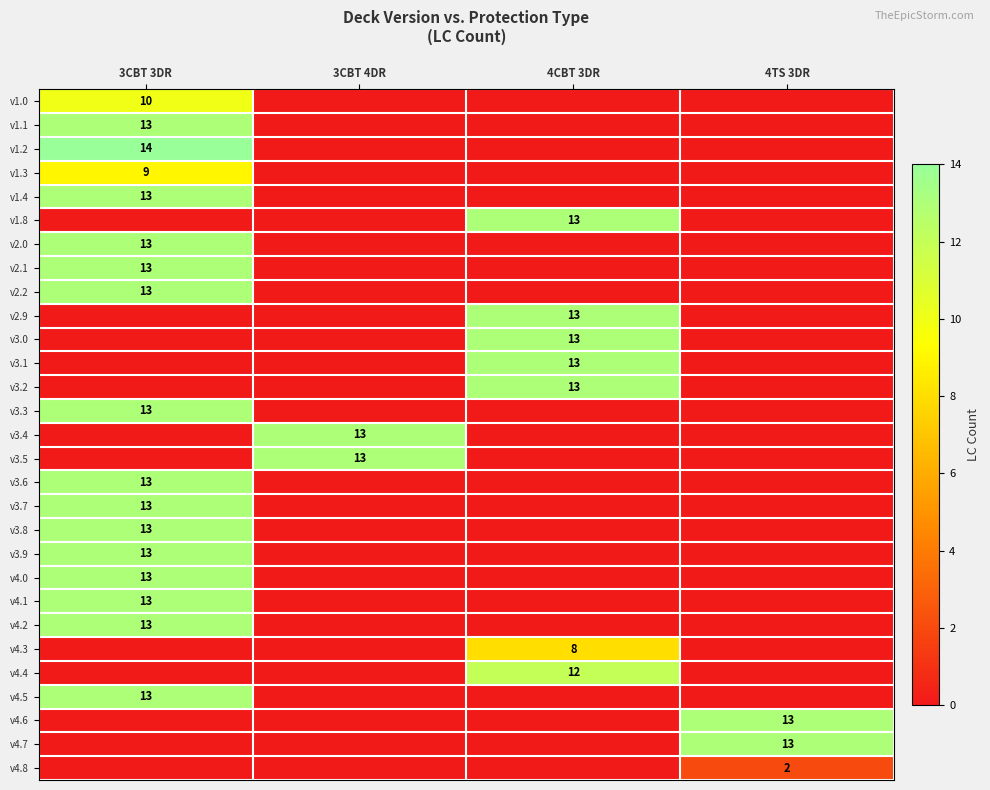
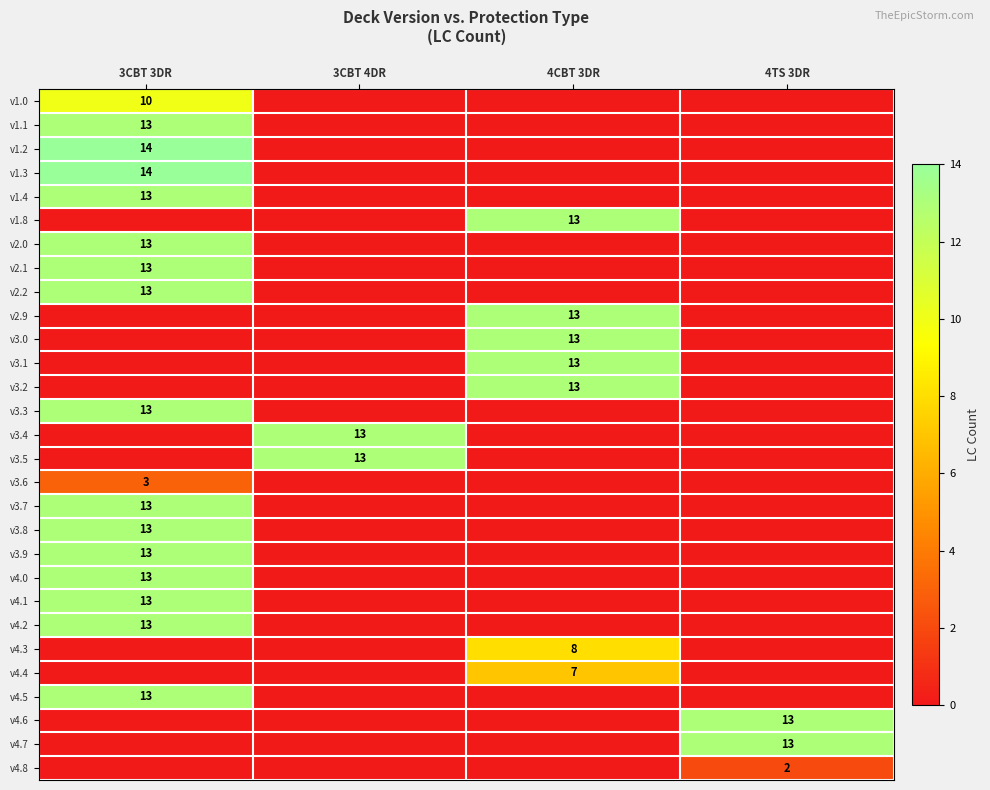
  {
    "v1.0": {
      "3CBT 3DR": 10
    },
    "v1.1": {
      "3CBT 3DR": 13
    },
    "v1.2": {
      "3CBT 3DR": 14
    },
    "v1.3": {
-     "3CBT 3DR": 9
+     "3CBT 3DR": 14
    },
    "v1.4": {
      "3CBT 3DR": 13
    },
    "v1.8": {
      "4CBT 3DR": 13
    },
    "v2.0": {
      "3CBT 3DR": 13
    },
    "v2.1": {
      "3CBT 3DR": 13
    },
    "v2.2": {
      "3CBT 3DR": 13
    },
    "v2.9": {
      "4CBT 3DR": 13
    },
    "v3.0": {
      "4CBT 3DR": 13
    },
    "v3.1": {
      "4CBT 3DR": 13
    },
    "v3.2": {
      "4CBT 3DR": 13
    },
    "v3.3": {
      "3CBT 3DR": 13
    },
    "v3.4": {
      "3CBT 4DR": 13
    },
    "v3.5": {
      "3CBT 4DR": 13
    },
    "v3.6": {
-     "3CBT 3DR": 13
+     "3CBT 3DR": 3
    },
    "v3.7": {
      "3CBT 3DR": 13
    },
    "v3.8": {
      "3CBT 3DR": 13
    },
    "v3.9": {
      "3CBT 3DR": 13
    },
    "v4.0": {
      "3CBT 3DR": 13
    },
    "v4.1": {
      "3CBT 3DR": 13
    },
    "v4.2": {
      "3CBT 3DR": 13
    },
    "v4.3": {
      "4CBT 3DR": 8
    },
    "v4.4": {
-     "4CBT 3DR": 12
+     "4CBT 3DR": 7
    },
    "v4.5": {
      "3CBT 3DR": 13
    },
    "v4.6": {
      "4TS 3DR": 13
    },
    "v4.7": {
      "4TS 3DR": 13
    },
    "v4.8": {
      "4TS 3DR": 2
    }
  }
